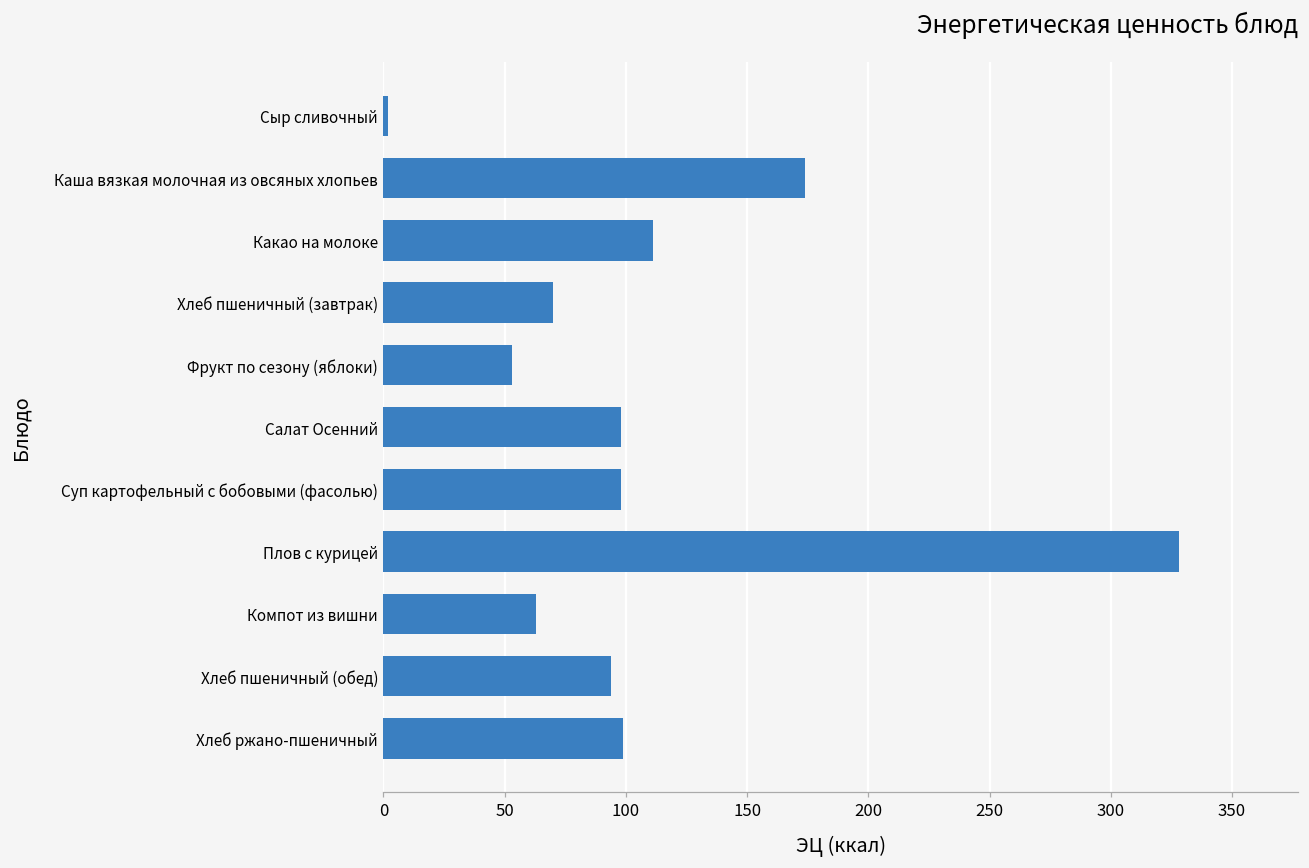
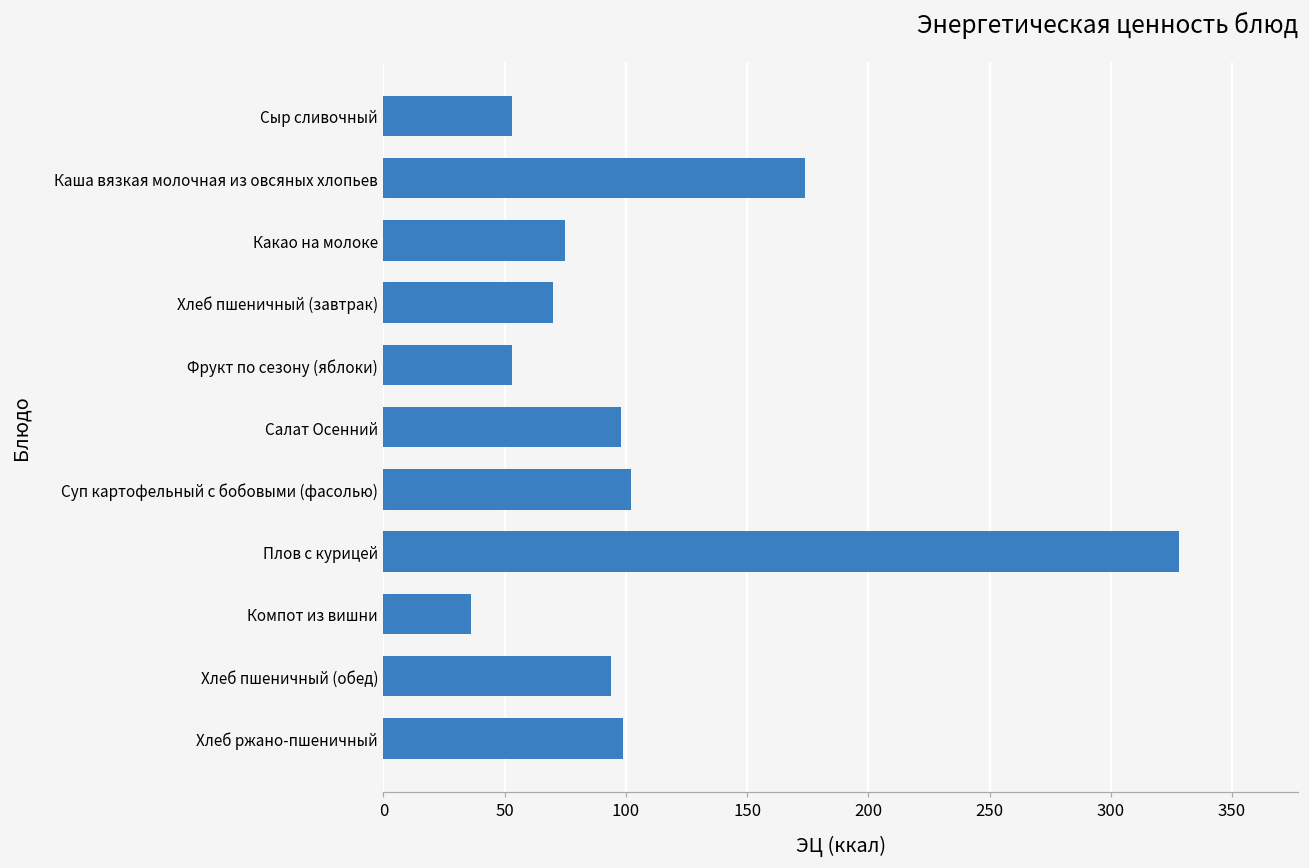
  {
-   "Сыр сливочный": 2,
+   "Сыр сливочный": 53,
    "Каша вязкая молочная из овсяных хлопьев": 174,
-   "Какао на молоке": 111,
+   "Какао на молоке": 75,
    "Хлеб пшеничный (завтрак)": 70,
    "Фрукт по сезону (яблоки)": 53,
    "Салат Осенний": 98,
-   "Суп картофельный с бобовыми (фасолью)": 98,
+   "Суп картофельный с бобовыми (фасолью)": 102,
    "Плов с курицей": 328,
-   "Компот из вишни": 63,
+   "Компот из вишни": 36,
    "Хлеб пшеничный (обед)": 94,
    "Хлеб ржано-пшеничный": 99
  }
